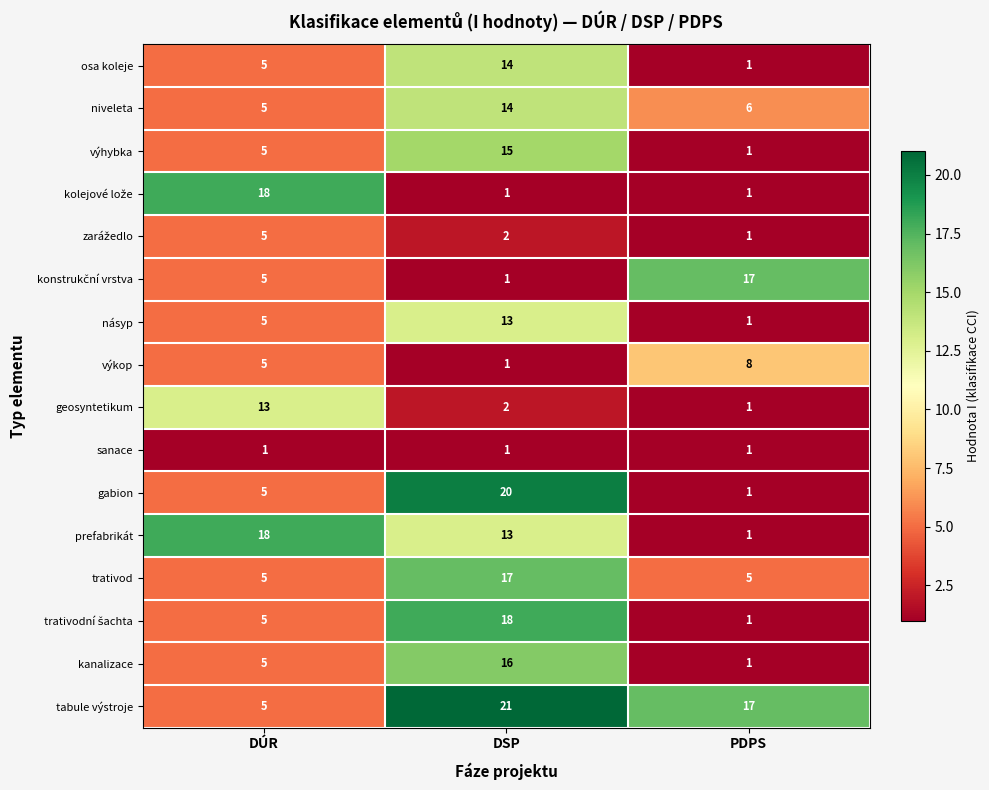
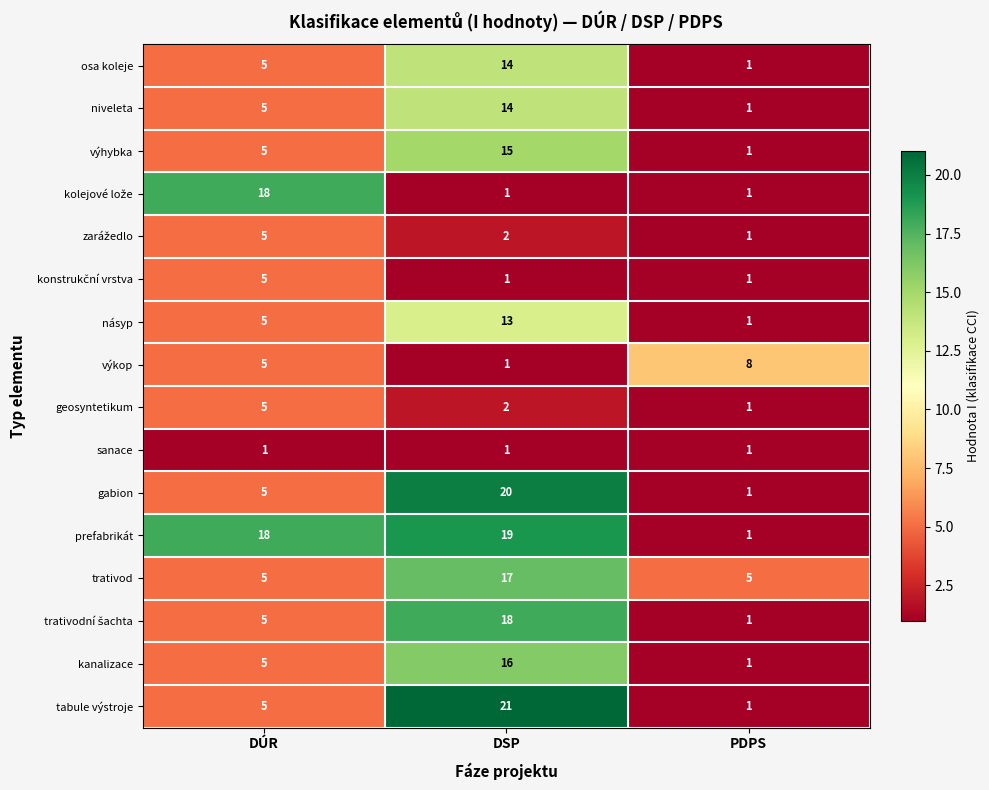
  {
    "osa koleje": {
      "DÚR": 5,
      "DSP": 14,
      "PDPS": 1
    },
    "niveleta": {
      "DÚR": 5,
      "DSP": 14,
-     "PDPS": 6
+     "PDPS": 1
    },
    "výhybka": {
      "DÚR": 5,
      "DSP": 15,
      "PDPS": 1
    },
    "kolejové lože": {
      "DÚR": 18,
      "DSP": 1,
      "PDPS": 1
    },
    "zarážedlo": {
      "DÚR": 5,
      "DSP": 2,
      "PDPS": 1
    },
    "konstrukční vrstva": {
      "DÚR": 5,
      "DSP": 1,
-     "PDPS": 17
+     "PDPS": 1
    },
    "násyp": {
      "DÚR": 5,
      "DSP": 13,
      "PDPS": 1
    },
    "výkop": {
      "DÚR": 5,
      "DSP": 1,
      "PDPS": 8
    },
    "geosyntetikum": {
-     "DÚR": 13,
+     "DÚR": 5,
      "DSP": 2,
      "PDPS": 1
    },
    "sanace": {
      "DÚR": 1,
      "DSP": 1,
      "PDPS": 1
    },
    "gabion": {
      "DÚR": 5,
      "DSP": 20,
      "PDPS": 1
    },
    "prefabrikát": {
      "DÚR": 18,
-     "DSP": 13,
+     "DSP": 19,
      "PDPS": 1
    },
    "trativod": {
      "DÚR": 5,
      "DSP": 17,
      "PDPS": 5
    },
    "trativodní šachta": {
      "DÚR": 5,
      "DSP": 18,
      "PDPS": 1
    },
    "kanalizace": {
      "DÚR": 5,
      "DSP": 16,
      "PDPS": 1
    },
    "tabule výstroje": {
      "DÚR": 5,
      "DSP": 21,
-     "PDPS": 17
+     "PDPS": 1
    }
  }
